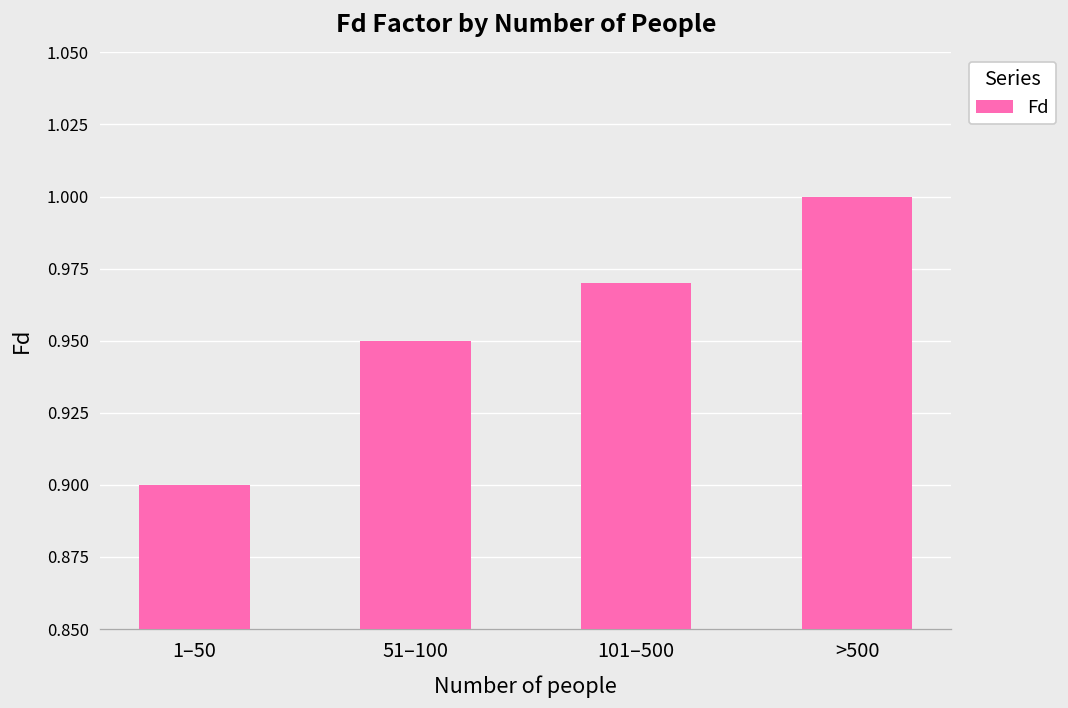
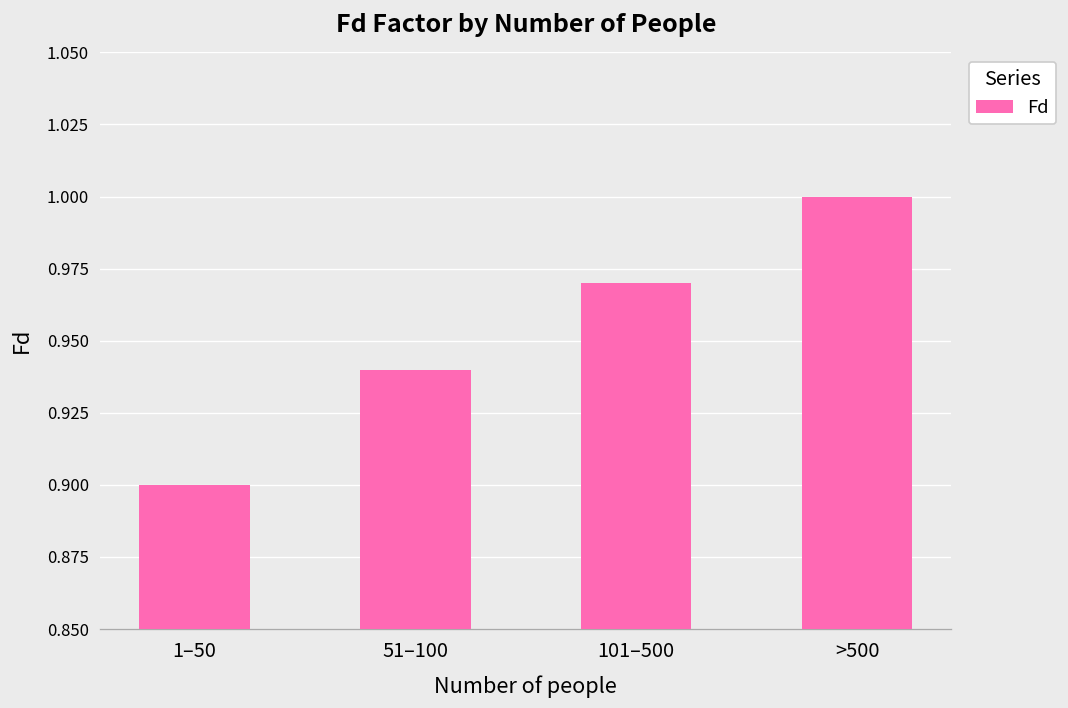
  {
    "1–50": 0.90,
-   "51–100": 0.95,
+   "51–100": 0.94,
    "101–500": 0.97,
    ">500": 1.00
  }
